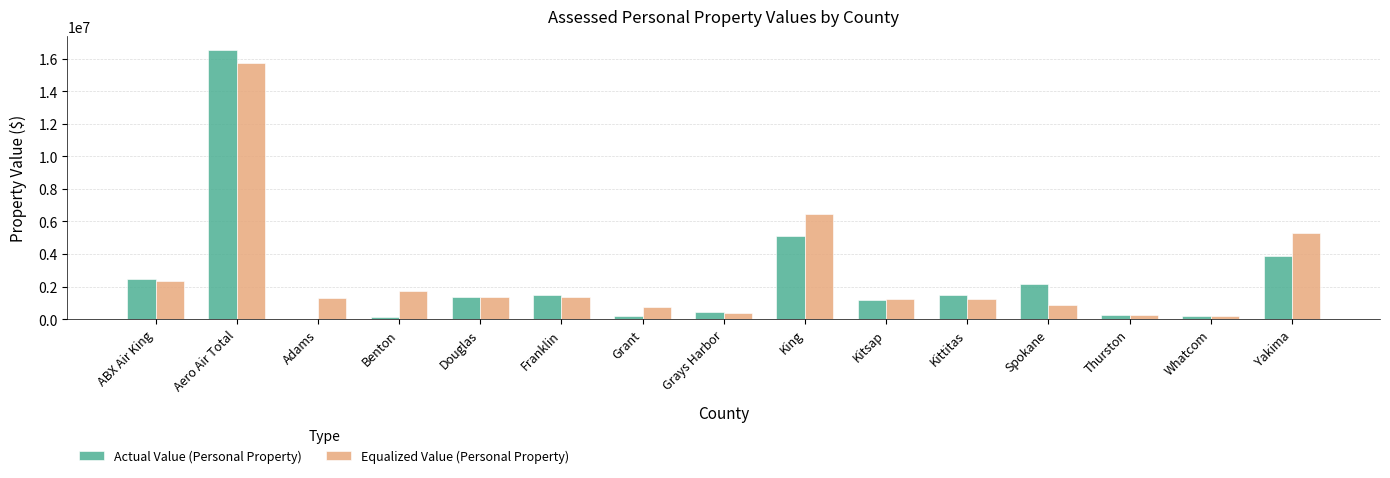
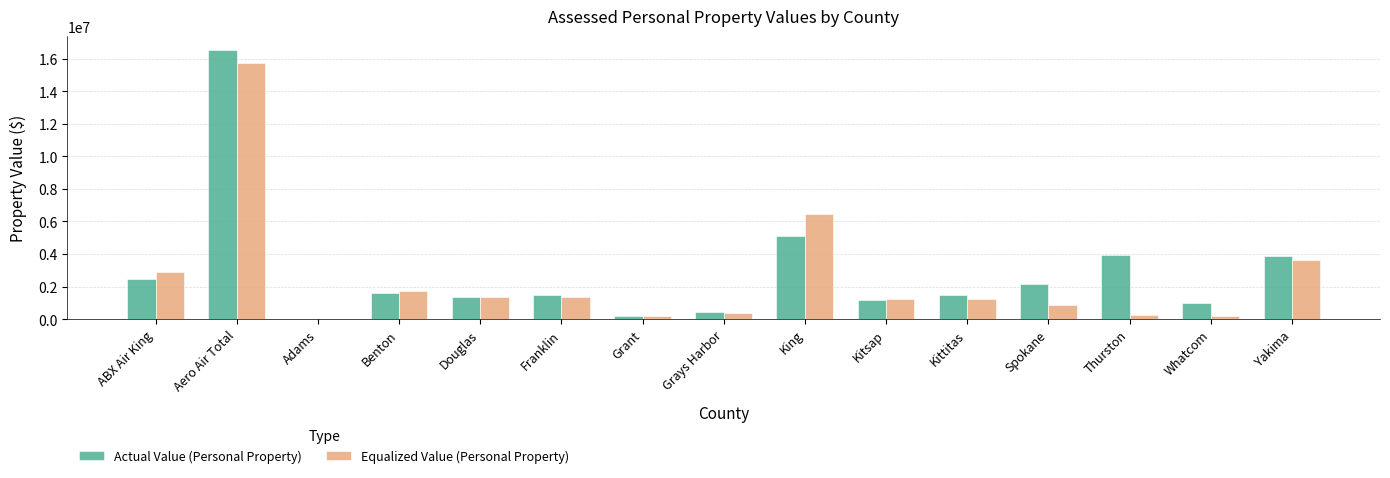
  {
    "Actual Value (Personal Property)": {
      "ABX Air King": 2400000,
      "Aero Air Total": 16600000,
-     "Benton": 100000,
+     "Benton": 1600000,
      "Douglas": 1400000,
      "Franklin": 1500000,
      "Grant": 200000,
      "Grays Harbor": 400000,
      "King": 5100000,
      "Kitsap": 1100000,
      "Kittitas": 1500000,
      "Spokane": 2200000,
-     "Thurston": 200000,
-     "Whatcom": 200000,
+     "Thurston": 4000000,
+     "Whatcom": 1000000,
      "Yakima": 3900000
    },
    "Equalized Value (Personal Property)": {
-     "ABX Air King": 2300000,
+     "ABX Air King": 2900000,
      "Aero Air Total": 15700000,
-     "Adams": 1300000,
+     "Adams": 0,
      "Benton": 1700000,
      "Douglas": 1300000,
      "Franklin": 1400000,
-     "Grant": 800000,
+     "Grant": 200000,
      "Grays Harbor": 400000,
      "King": 6500000,
      "Kitsap": 1200000,
      "Kittitas": 1200000,
      "Spokane": 800000,
      "Thurston": 200000,
      "Whatcom": 200000,
-     "Yakima": 5300000
+     "Yakima": 3600000
    }
  }
